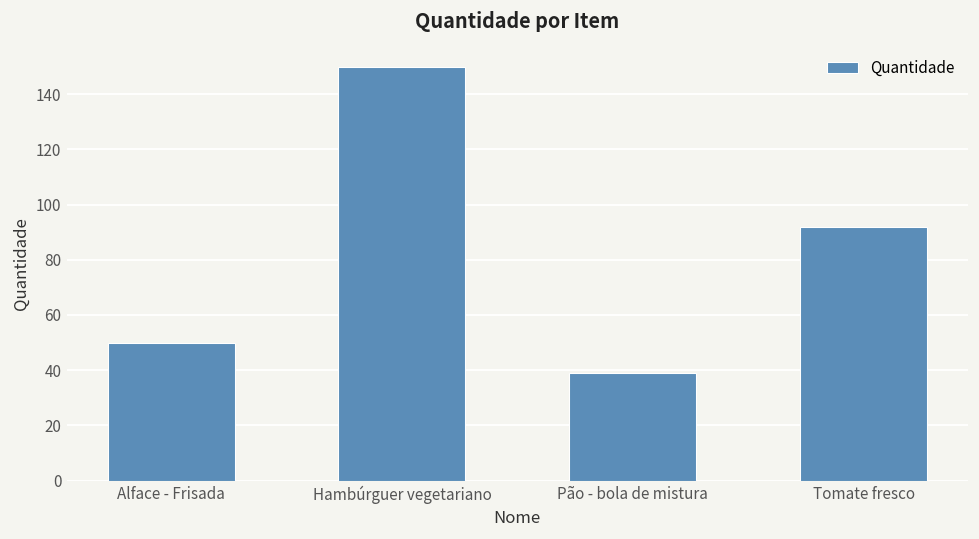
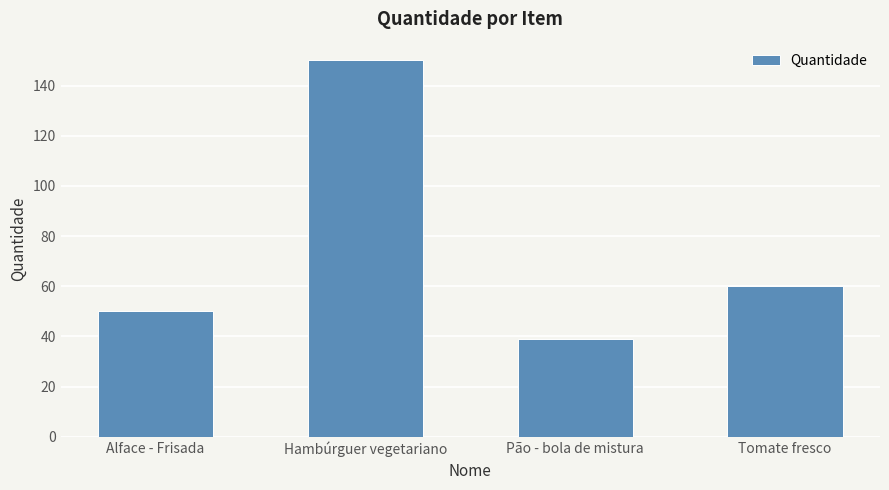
  {
    "Alface - Frisada": 50,
    "Hambúrguer vegetariano": 150,
    "Pão - bola de mistura": 39,
-   "Tomate fresco": 92
+   "Tomate fresco": 60
  }
